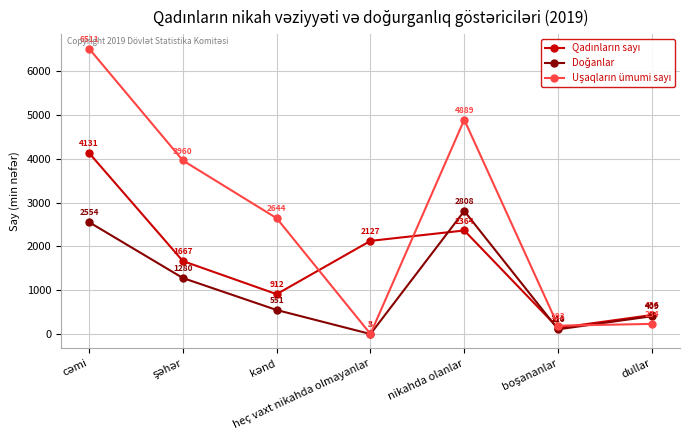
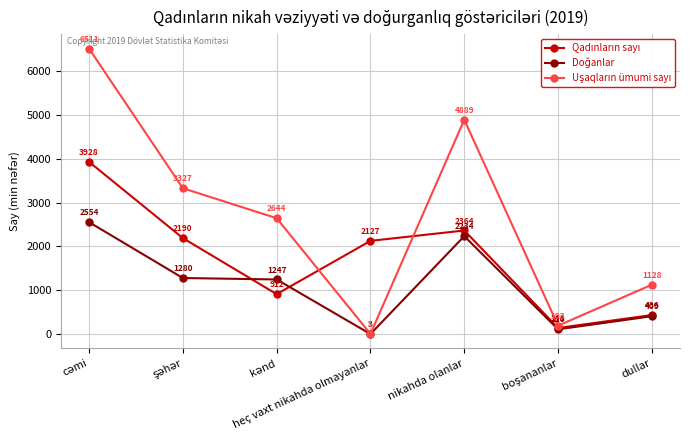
  {
    "Qadınların sayı": {
-     "cəmi": 4131,
-     "şəhər": 1667,
+     "cəmi": 3928,
+     "şəhər": 2190,
      "kənd": 912,
      "heç vaxt nikahda olmayanlar": 2127,
      "nikahda olanlar": 2364
    },
    "Doğanlar": {
      "cəmi": 2554,
      "şəhər": 1280,
-     "kənd": 551,
-     "nikahda olanlar": 2808
+     "kənd": 1247,
+     "nikahda olanlar": 2234
    },
    "Uşaqların ümumi sayı": {
-     "şəhər": 3960,
+     "şəhər": 3327,
      "kənd": 2644,
      "nikahda olanlar": 4889,
-     "dullar": 234
+     "dullar": 1128
    }
  }
